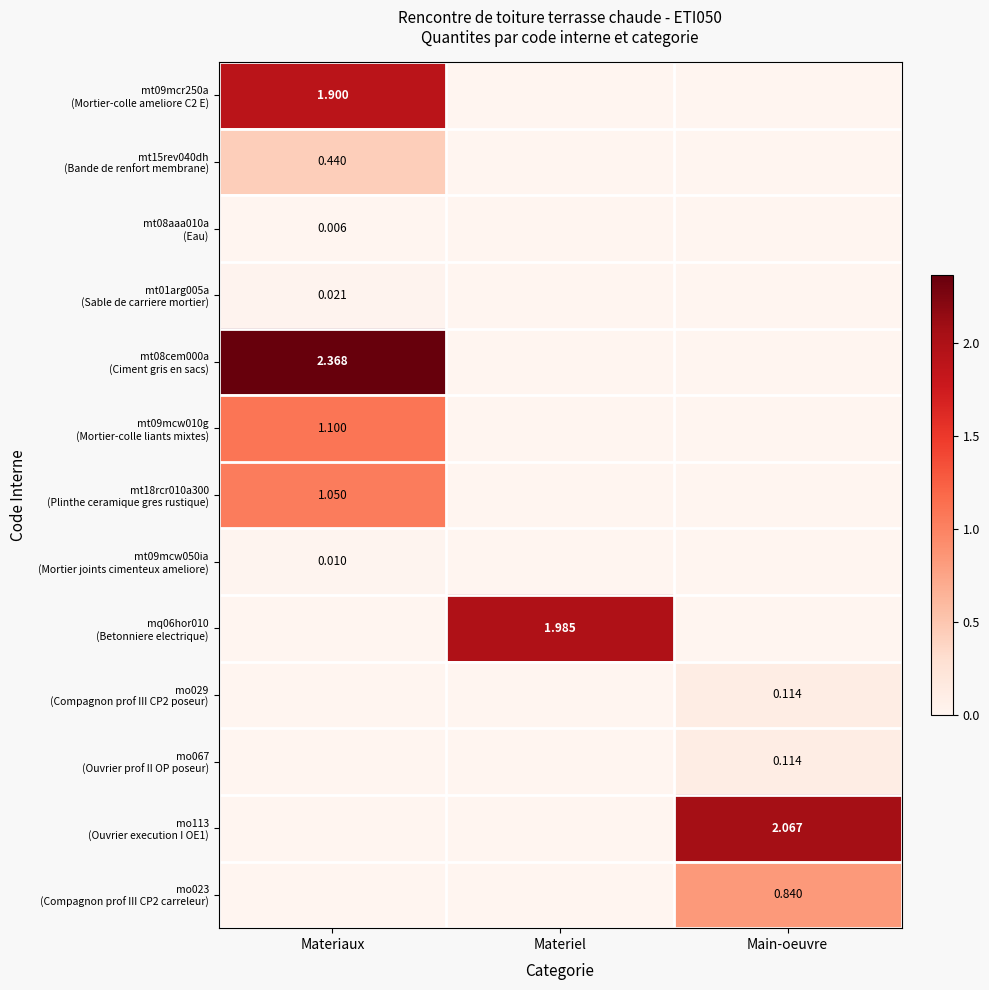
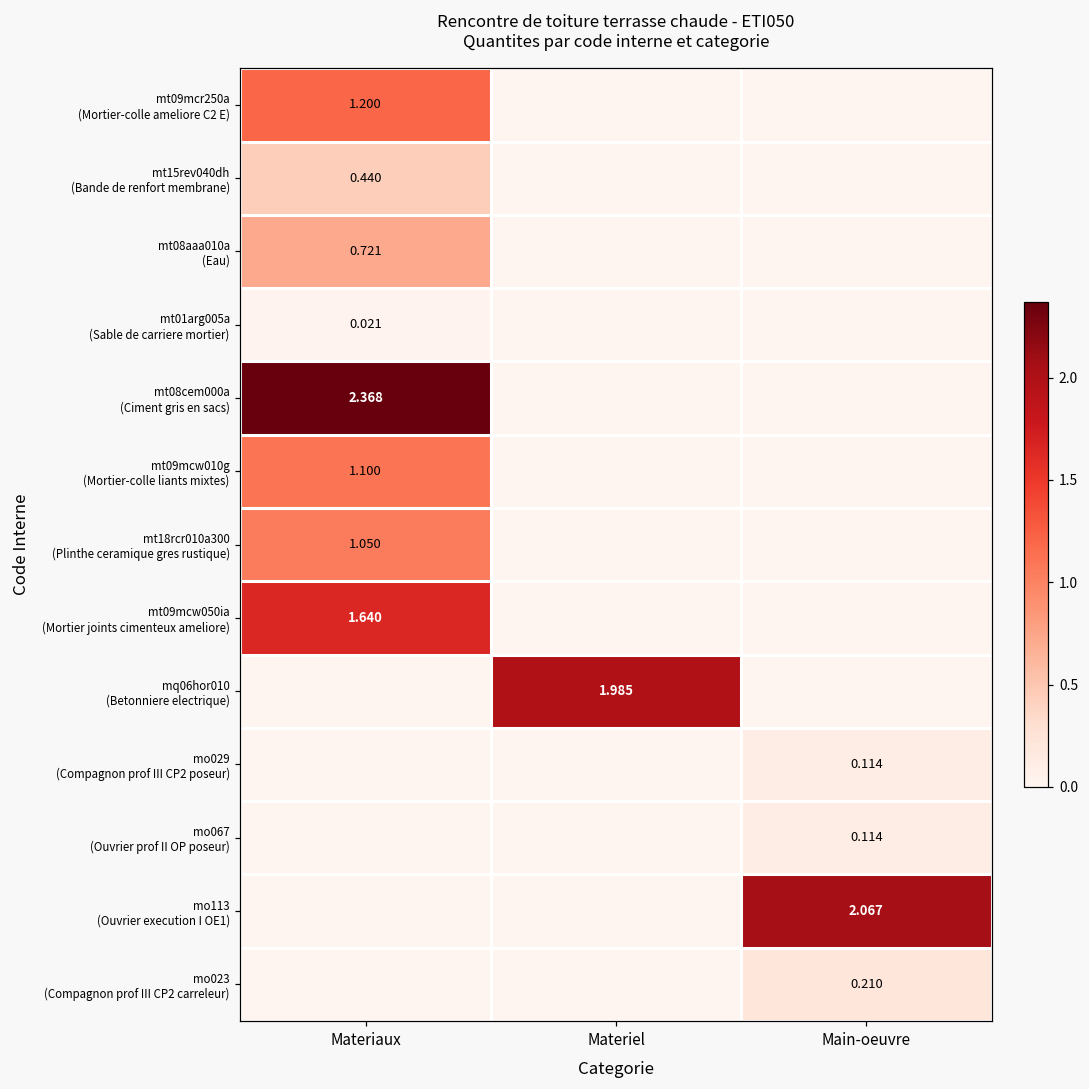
  {
    "mt09mcr250a (Mortier-colle ameliore C2 E)": {
-     "Materiaux": 1.900
+     "Materiaux": 1.200
    },
    "mt15rev040dh (Bande de renfort membrane)": {
      "Materiaux": 0.440
    },
    "mt08aaa010a (Eau)": {
-     "Materiaux": 0.006
+     "Materiaux": 0.721
    },
    "mt01arg005a (Sable de carriere mortier)": {
      "Materiaux": 0.021
    },
    "mt08cem000a (Ciment gris en sacs)": {
      "Materiaux": 2.368
    },
    "mt09mcw010g (Mortier-colle liants mixtes)": {
      "Materiaux": 1.100
    },
    "mt18rcr010a300 (Plinthe ceramique gres rustique)": {
      "Materiaux": 1.050
    },
    "mt09mcw050ia (Mortier joints cimenteux ameliore)": {
-     "Materiaux": 0.010
+     "Materiaux": 1.640
    },
    "mq06hor010 (Betonniere electrique)": {
      "Materiel": 1.985
    },
    "mo029 (Compagnon prof III CP2 poseur)": {
      "Main-oeuvre": 0.114
    },
    "mo067 (Ouvrier prof II OP poseur)": {
      "Main-oeuvre": 0.114
    },
    "mo113 (Ouvrier execution I OE1)": {
      "Main-oeuvre": 2.067
    },
    "mo023 (Compagnon prof III CP2 carreleur)": {
-     "Main-oeuvre": 0.840
+     "Main-oeuvre": 0.210
    }
  }
